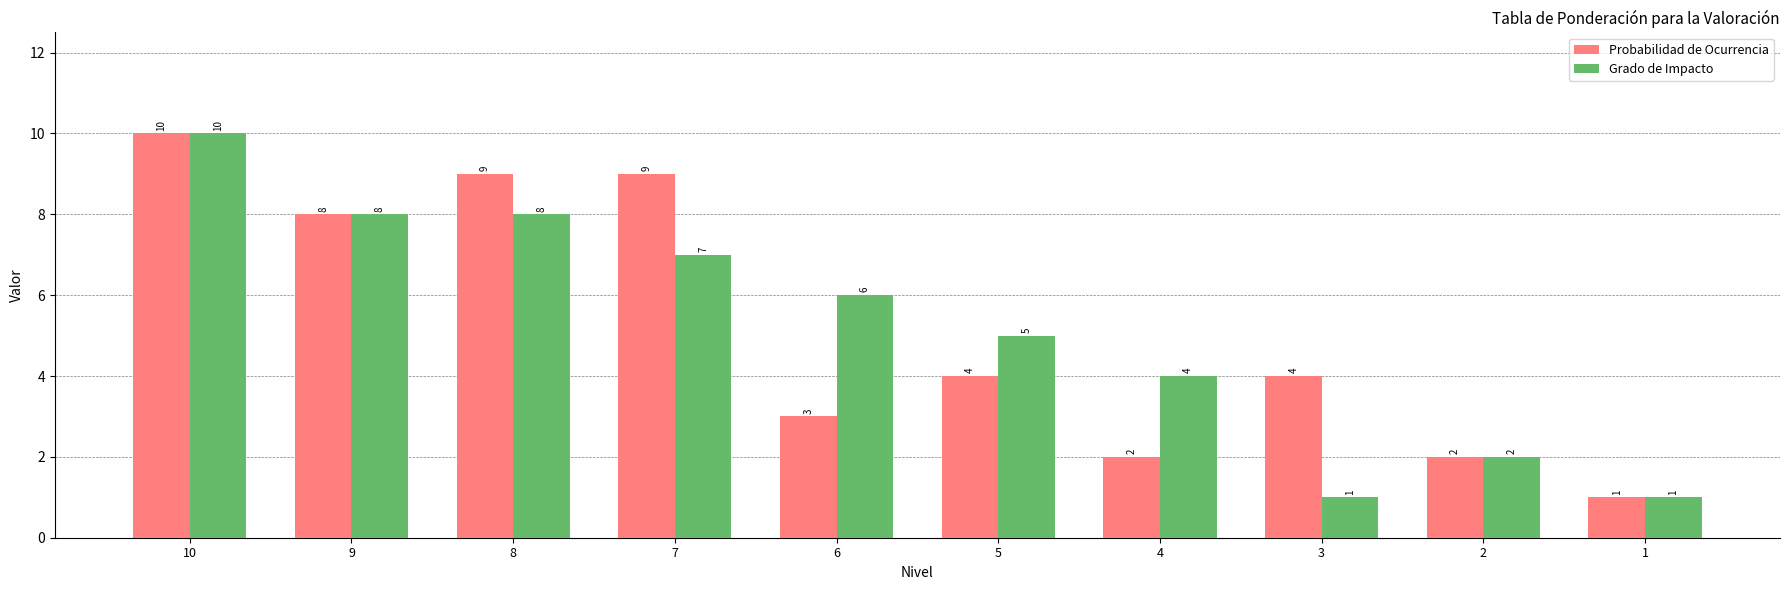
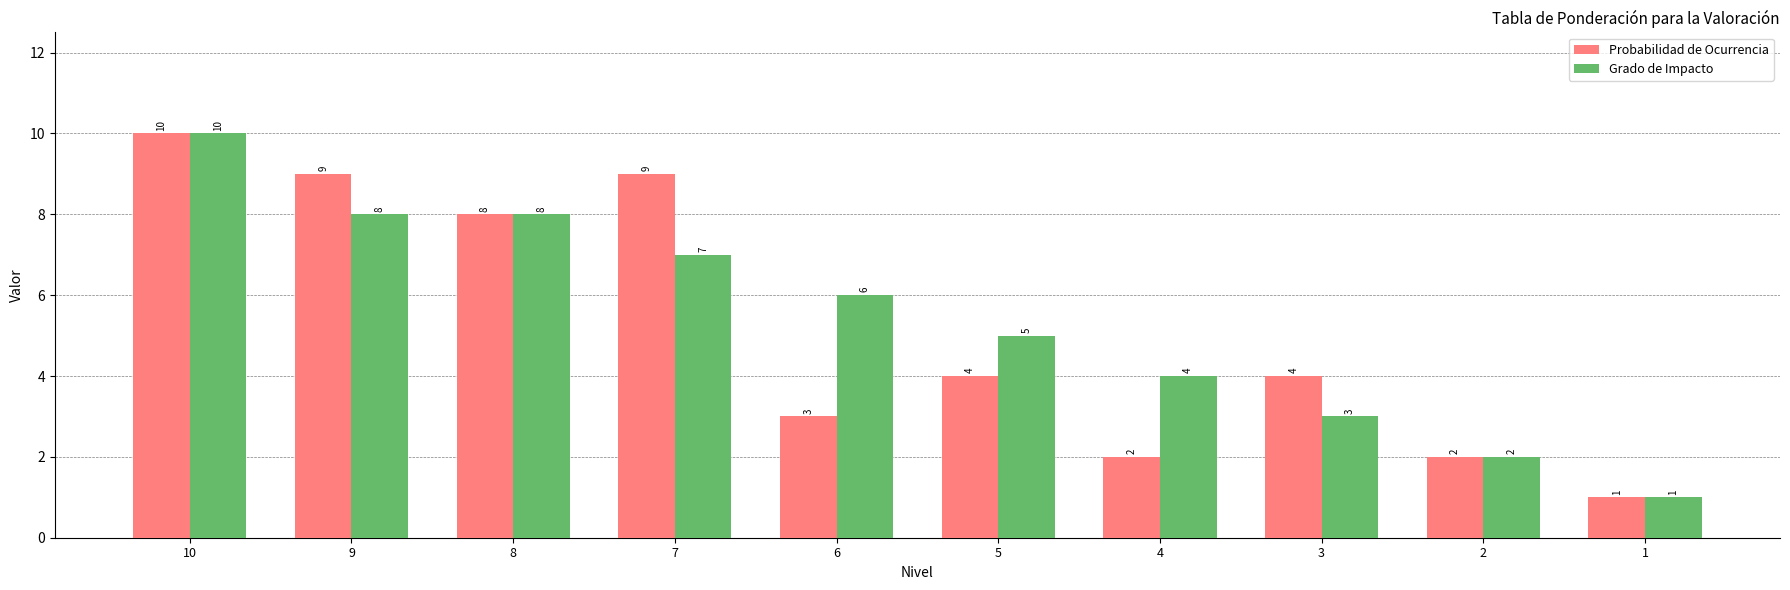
  {
    "Probabilidad de Ocurrencia": {
      "10": 10,
-     "9": 8,
-     "8": 9,
+     "9": 9,
+     "8": 8,
      "7": 9,
      "6": 3,
      "5": 4,
      "4": 2,
      "3": 4,
      "2": 2,
      "1": 1
    },
    "Grado de Impacto": {
      "10": 10,
      "9": 8,
      "8": 8,
      "7": 7,
      "6": 6,
      "5": 5,
      "4": 4,
-     "3": 1,
+     "3": 3,
      "2": 2,
      "1": 1
    }
  }
